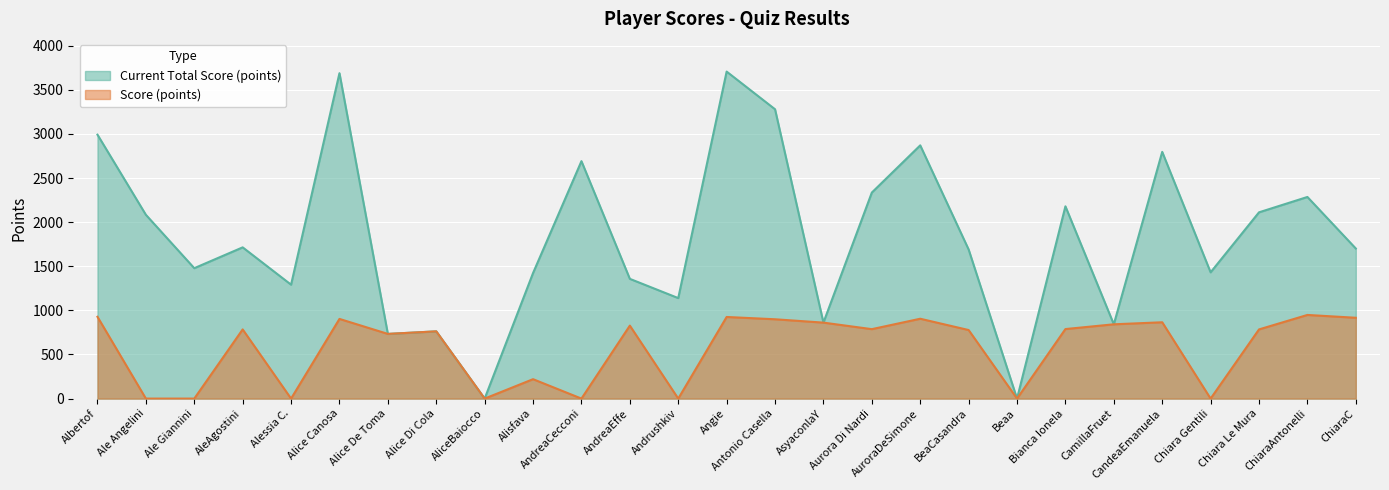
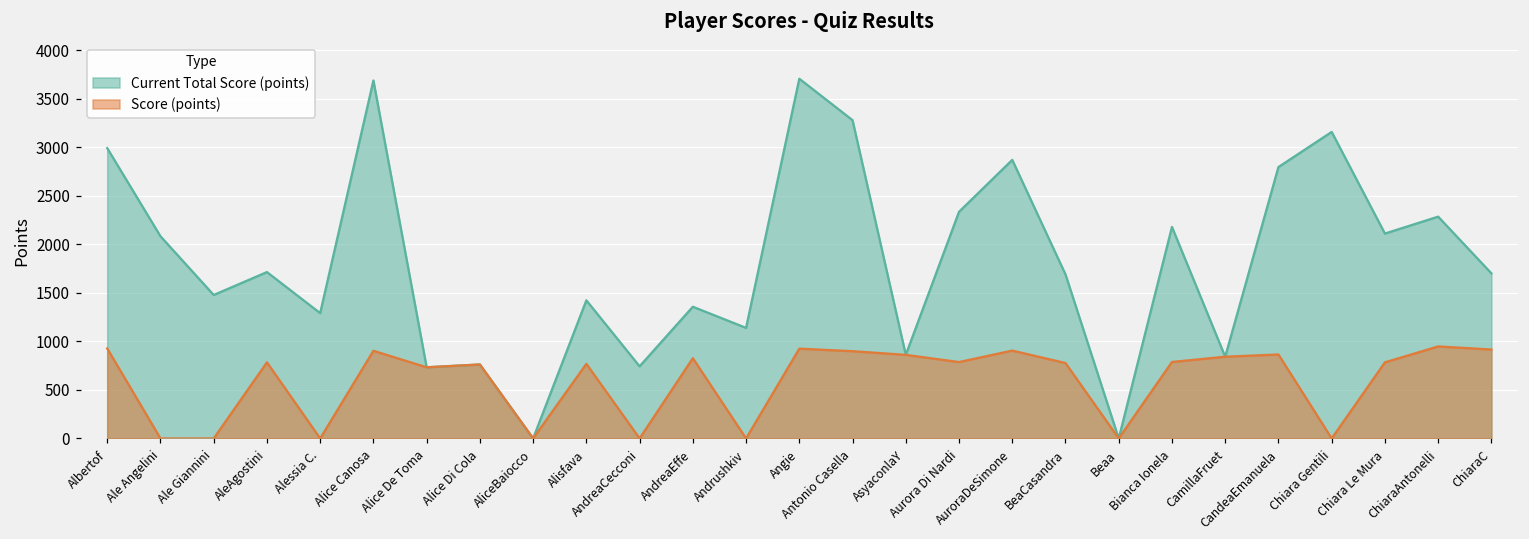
  {
    "Current Total Score (points)": {
      "Albertof": 3000,
      "Ale Angelini": 2100,
      "Ale Giannini": 1500,
      "AleAgostini": 1700,
      "Alessia C.": 1300,
      "Alice Canosa": 3700,
      "Alisfava": 1400,
-     "AndreaCecconi": 2700,
+     "AndreaCecconi": 700,
      "AndreaEffe": 1400,
      "Andrushkiv": 1100,
      "Angie": 3700,
      "Antonio Casella": 3300,
      "Aurora Di Nardi": 2300,
      "AuroraDeSimone": 2900,
      "BeaCasandra": 1700,
      "Bianca Ionela": 2200,
      "CandeaEmanuela": 2800,
-     "Chiara Gentili": 1400,
+     "Chiara Gentili": 3200,
      "Chiara Le Mura": 2100,
      "ChiaraAntonelli": 2300,
      "ChiaraC": 1700
    },
    "Score (points)": {
      "Albertof": 900,
      "Ale Angelini": 0,
      "Ale Giannini": 0,
      "AleAgostini": 800,
      "Alessia C.": 0,
      "Alice Canosa": 900,
-     "Alisfava": 200,
+     "Alisfava": 800,
      "AndreaCecconi": 0,
      "AndreaEffe": 800,
      "Andrushkiv": 0,
      "Angie": 900,
      "Antonio Casella": 900,
      "Aurora Di Nardi": 800,
      "AuroraDeSimone": 900,
      "BeaCasandra": 800,
      "Bianca Ionela": 800,
      "CandeaEmanuela": 900,
      "Chiara Gentili": 0,
      "Chiara Le Mura": 800,
      "ChiaraAntonelli": 900,
      "ChiaraC": 900
    }
  }
